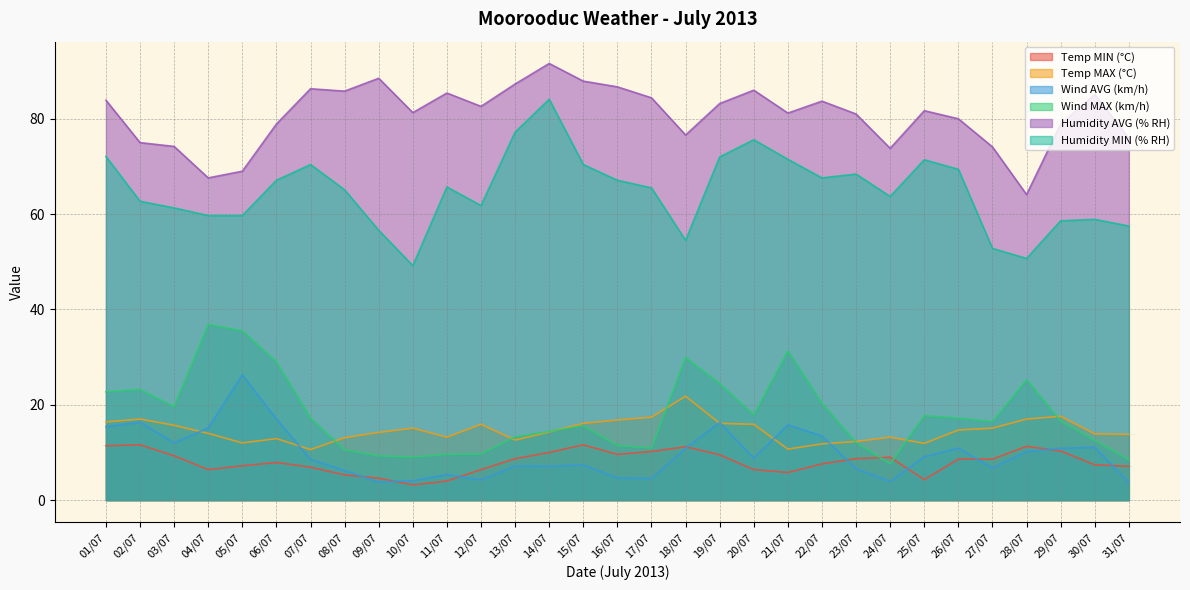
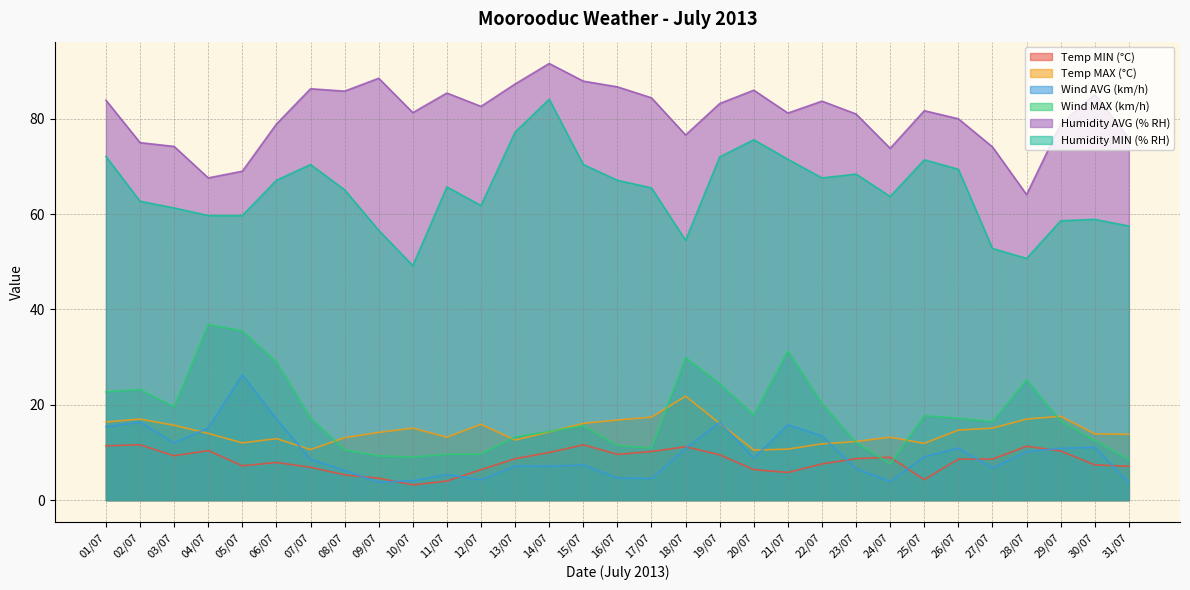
  {
    "Temp MIN (°C)": {
      "01/07": 11,
      "02/07": 12,
      "03/07": 9,
-     "04/07": 6,
+     "04/07": 10,
      "05/07": 7,
      "06/07": 8,
      "07/07": 7,
      "08/07": 5,
      "09/07": 5,
      "10/07": 3,
      "11/07": 4,
      "12/07": 6,
      "13/07": 9,
      "14/07": 10,
      "15/07": 12,
      "16/07": 10,
      "17/07": 10,
      "19/07": 10,
      "20/07": 6,
      "21/07": 6,
      "22/07": 8,
      "23/07": 9,
      "24/07": 9,
      "25/07": 4,
      "26/07": 9,
      "27/07": 9,
      "28/07": 11,
      "29/07": 10,
      "30/07": 7,
      "31/07": 7
    },
    "Temp MAX (°C)": {
      "01/07": 16,
      "02/07": 17,
      "03/07": 16,
      "04/07": 14,
      "05/07": 12,
      "06/07": 13,
      "07/07": 11,
      "08/07": 13,
      "09/07": 14,
      "10/07": 15,
      "11/07": 13,
      "12/07": 16,
      "13/07": 13,
      "16/07": 17,
      "17/07": 17,
      "18/07": 22,
-     "20/07": 16,
+     "20/07": 11,
      "21/07": 11,
      "22/07": 12,
      "24/07": 13,
      "25/07": 12,
      "26/07": 15,
      "27/07": 15,
      "28/07": 17,
      "29/07": 18,
      "30/07": 14,
      "31/07": 14
    },
    "Wind AVG (km/h)": {
      "01/07": 15,
      "02/07": 16,
      "03/07": 12,
      "04/07": 15,
      "05/07": 26,
      "06/07": 17,
      "07/07": 9,
      "08/07": 6,
      "09/07": 4,
      "10/07": 4,
      "11/07": 5,
      "12/07": 4,
      "13/07": 7,
      "14/07": 7,
      "15/07": 7,
      "16/07": 5,
      "17/07": 5,
      "20/07": 9,
      "21/07": 16,
      "22/07": 13,
      "23/07": 7,
      "24/07": 4,
      "25/07": 9,
      "26/07": 11,
      "27/07": 7,
      "28/07": 10,
      "29/07": 11,
      "30/07": 11,
      "31/07": 4
    },
    "Humidity AVG (% RH)": {
      "01/07": 84,
      "02/07": 75,
      "03/07": 74,
      "04/07": 68,
      "05/07": 69,
      "06/07": 79,
      "07/07": 86,
      "08/07": 86,
      "09/07": 89,
      "10/07": 81,
      "11/07": 85,
      "12/07": 83,
      "13/07": 87,
      "14/07": 92,
      "15/07": 88,
      "16/07": 87,
      "17/07": 84,
      "18/07": 77,
      "19/07": 83,
      "20/07": 86,
      "21/07": 81,
      "22/07": 84,
      "23/07": 81,
      "24/07": 74,
      "25/07": 82,
      "26/07": 80,
      "27/07": 74,
      "28/07": 64
    }
  }
